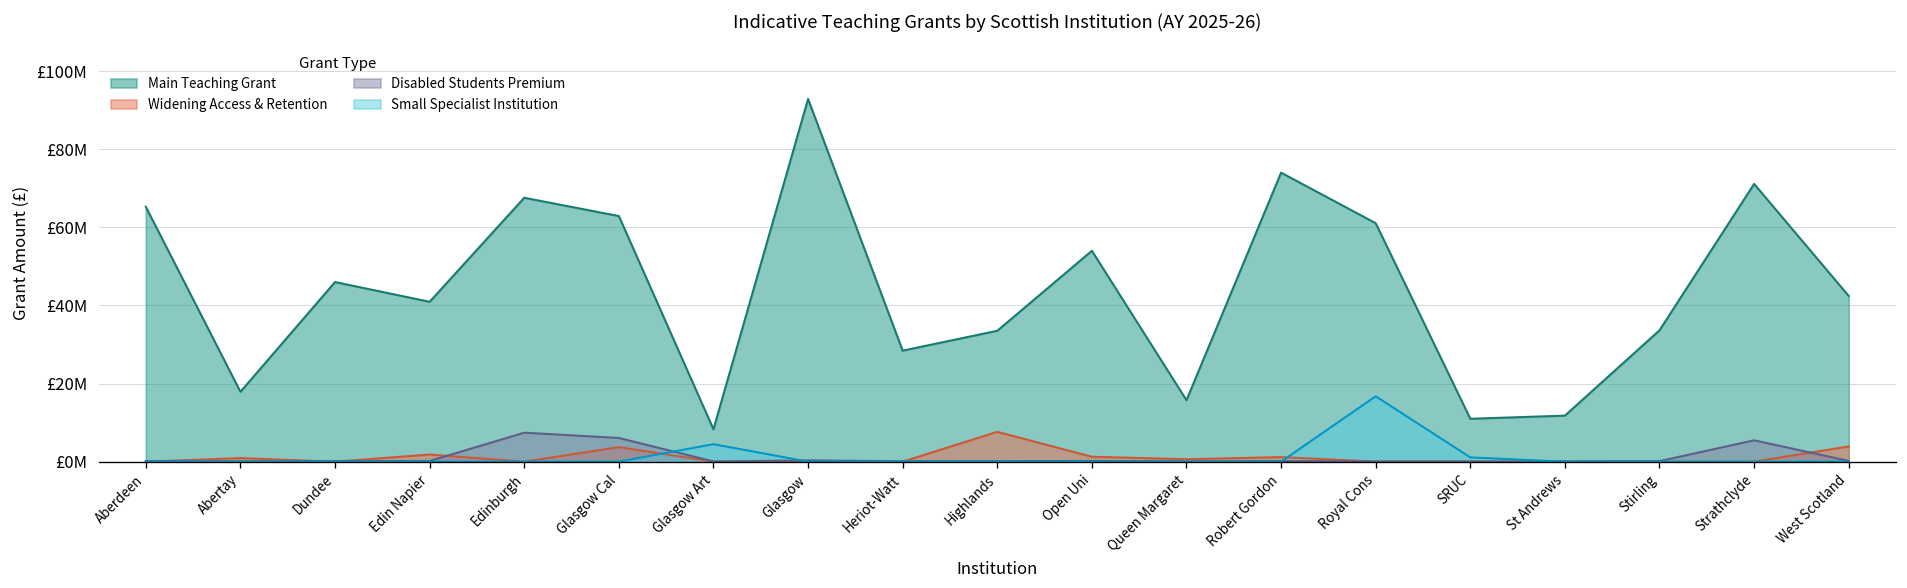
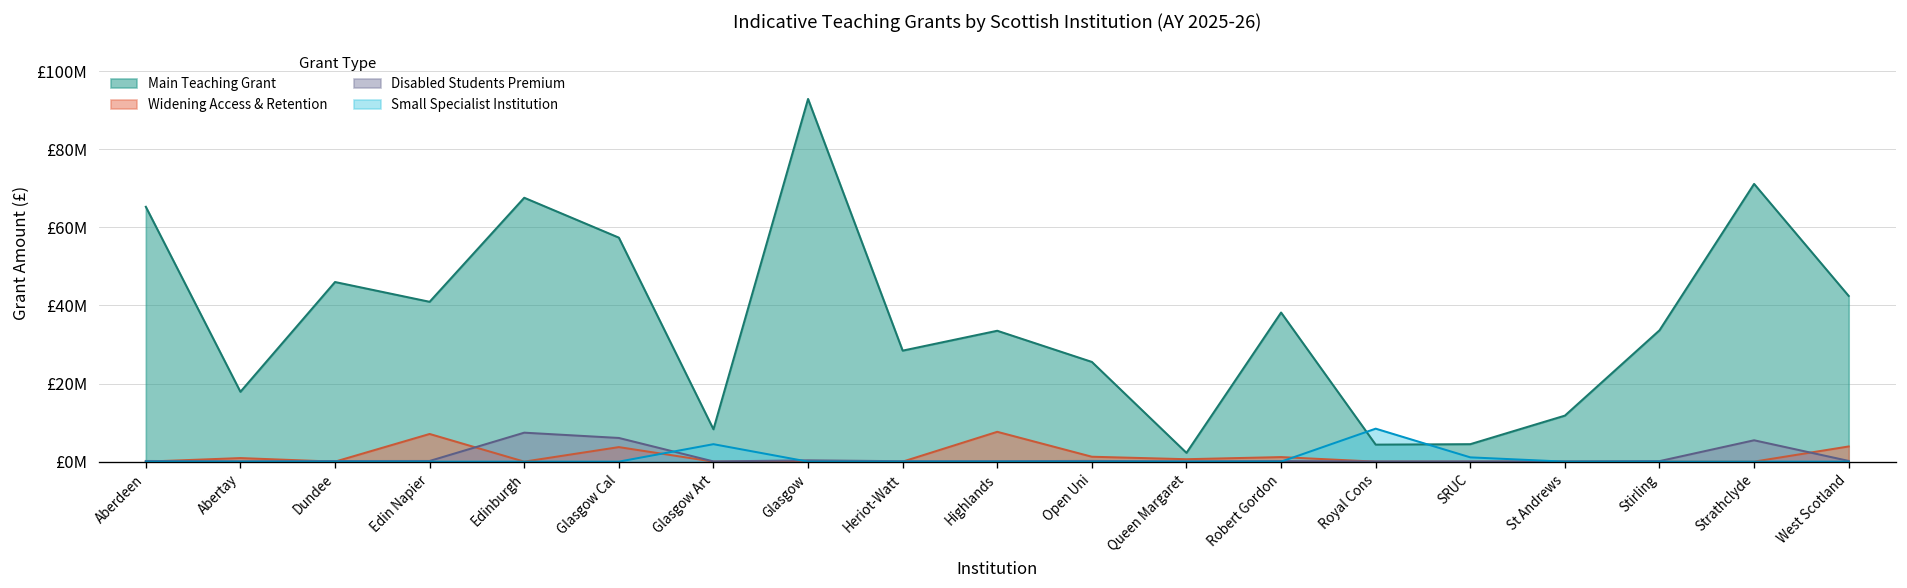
  {
    "Main Teaching Grant": {
      "Aberdeen": "£65000000",
      "Abertay": "£18000000",
      "Dundee": "£46000000",
      "Edin Napier": "£41000000",
      "Edinburgh": "£68000000",
-     "Glasgow Cal": "£63000000",
+     "Glasgow Cal": "£57000000",
      "Glasgow Art": "£8000000",
      "Glasgow": "£93000000",
      "Heriot-Watt": "£28000000",
      "Highlands": "£34000000",
-     "Open Uni": "£54000000",
-     "Queen Margaret": "£16000000",
-     "Robert Gordon": "£74000000",
-     "Royal Cons": "£61000000",
-     "SRUC": "£11000000",
+     "Open Uni": "£26000000",
+     "Queen Margaret": "£2000000",
+     "Robert Gordon": "£38000000",
+     "Royal Cons": "£4000000",
+     "SRUC": "£4000000",
      "St Andrews": "£12000000",
      "Stirling": "£34000000",
      "Strathclyde": "£71000000",
      "West Scotland": "£42000000"
    },
    "Widening Access & Retention": {
      "Abertay": "£1000000",
-     "Edin Napier": "£2000000",
+     "Edin Napier": "£7000000",
      "Glasgow Cal": "£4000000",
      "Highlands": "£8000000",
      "Open Uni": "£1000000",
      "Robert Gordon": "£1000000",
      "West Scotland": "£4000000"
    },
    "Disabled Students Premium": {
      "Edinburgh": "£7000000",
      "Glasgow Cal": "£6000000",
      "Strathclyde": "£5000000"
    },
    "Small Specialist Institution": {
      "Glasgow Cal": "£0",
      "Glasgow Art": "£4000000",
-     "Royal Cons": "£17000000",
+     "Royal Cons": "£8000000",
      "SRUC": "£1000000"
    }
  }
